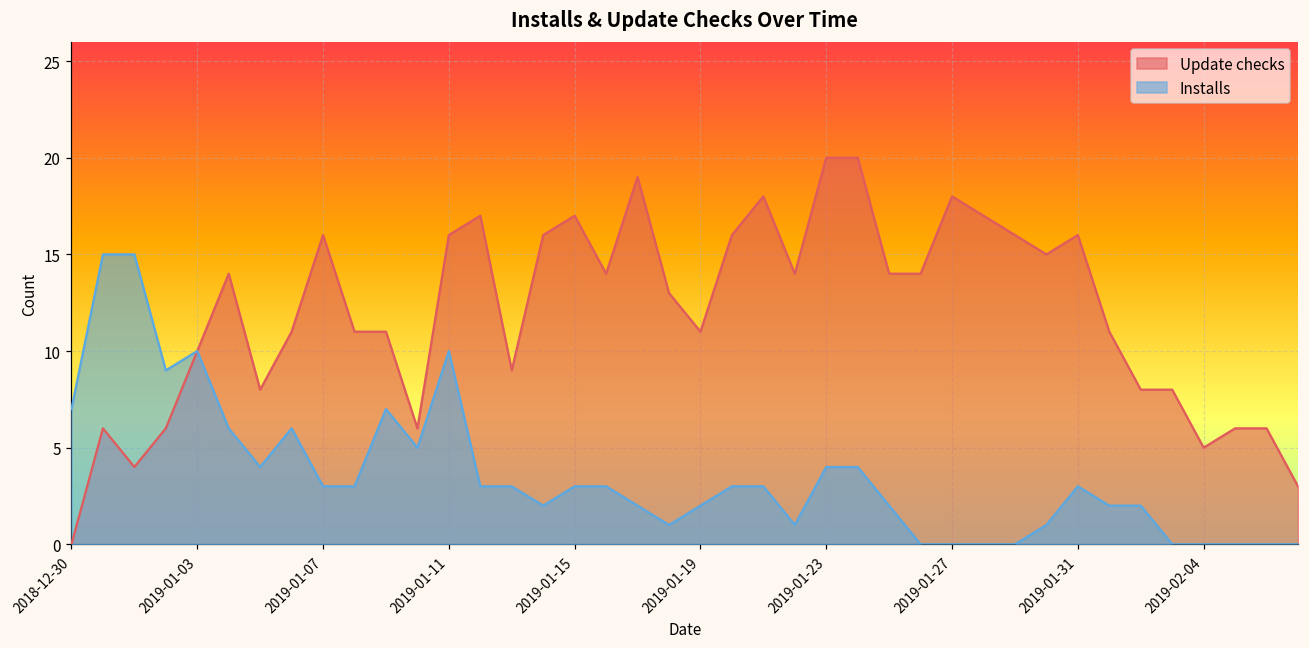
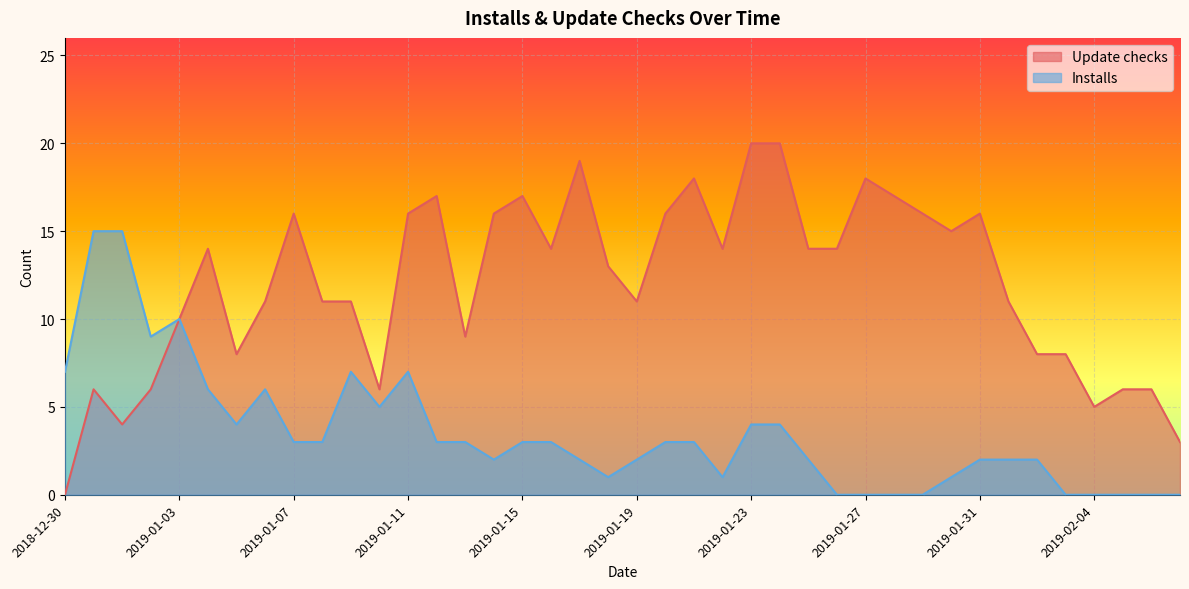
  {
    "Update checks": {
      "2018-12-30": 0,
      "2019-01-07": 16,
      "2019-01-11": 16,
      "2019-01-15": 17,
      "2019-01-19": 11,
      "2019-01-23": 20,
      "2019-01-27": 18,
      "2019-01-31": 16,
      "2019-02-04": 5
    },
    "Installs": {
      "2018-12-30": 7,
      "2019-01-07": 3,
-     "2019-01-11": 10,
+     "2019-01-11": 7,
      "2019-01-15": 3,
      "2019-01-19": 2,
      "2019-01-23": 4,
      "2019-01-27": 0,
-     "2019-01-31": 3,
+     "2019-01-31": 2,
      "2019-02-04": 0
    }
  }
